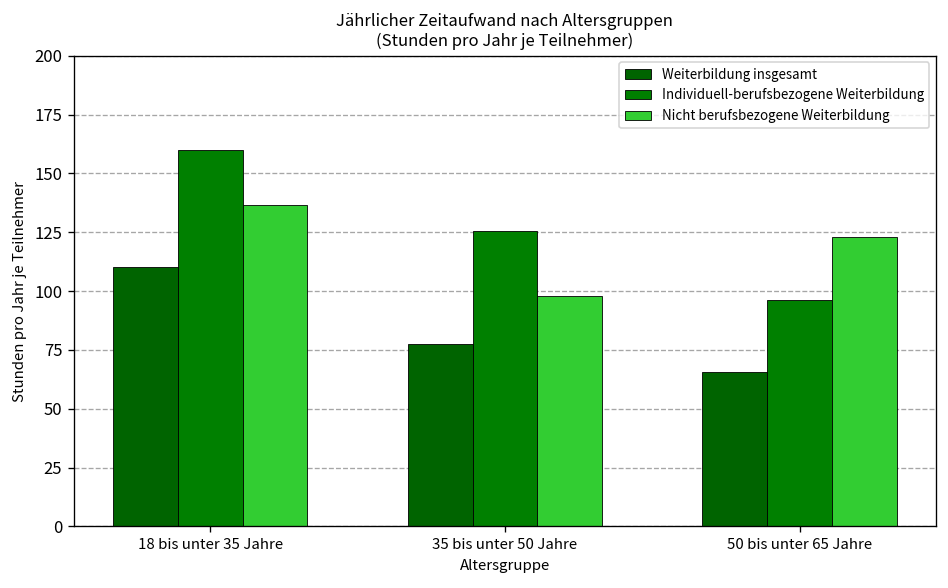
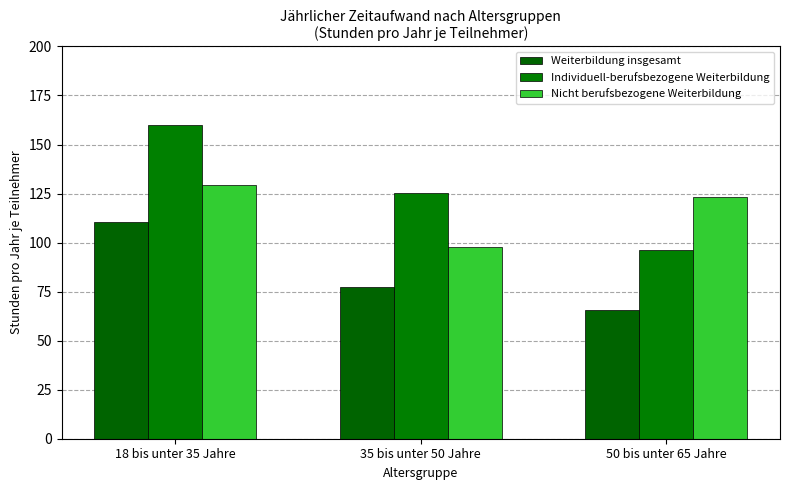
  {
    "Nicht berufsbezogene Weiterbildung": {
-     "18 bis unter 35 Jahre": 137,
+     "18 bis unter 35 Jahre": 129,
      "35 bis unter 50 Jahre": 98,
      "50 bis unter 65 Jahre": 123
    }
  }
